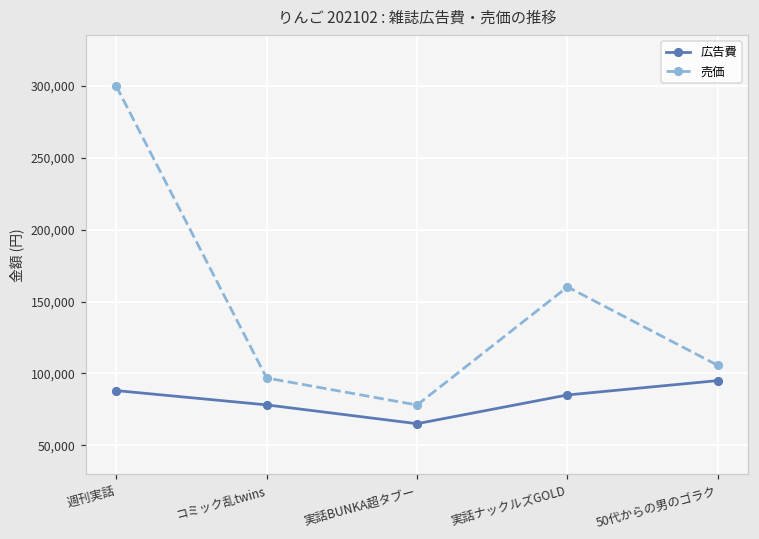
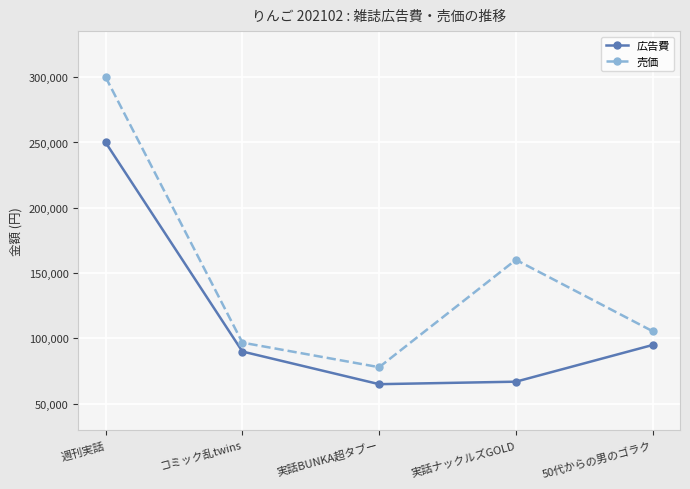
  {
    "広告費": {
-     "週刊実話": "88,000",
-     "コミック乱twins": "78,000",
+     "週刊実話": "250,000",
+     "コミック乱twins": "90,000",
      "実話BUNKA超タブー": "65,000",
-     "実話ナックルズGOLD": "85,000",
+     "実話ナックルズGOLD": "67,000",
      "50代からの男のゴラク": "95,000"
    },
    "売価": {
      "週刊実話": "300,000",
      "コミック乱twins": "97,000",
      "実話BUNKA超タブー": "78,000",
      "実話ナックルズGOLD": "160,000",
      "50代からの男のゴラク": "106,000"
    }
  }
